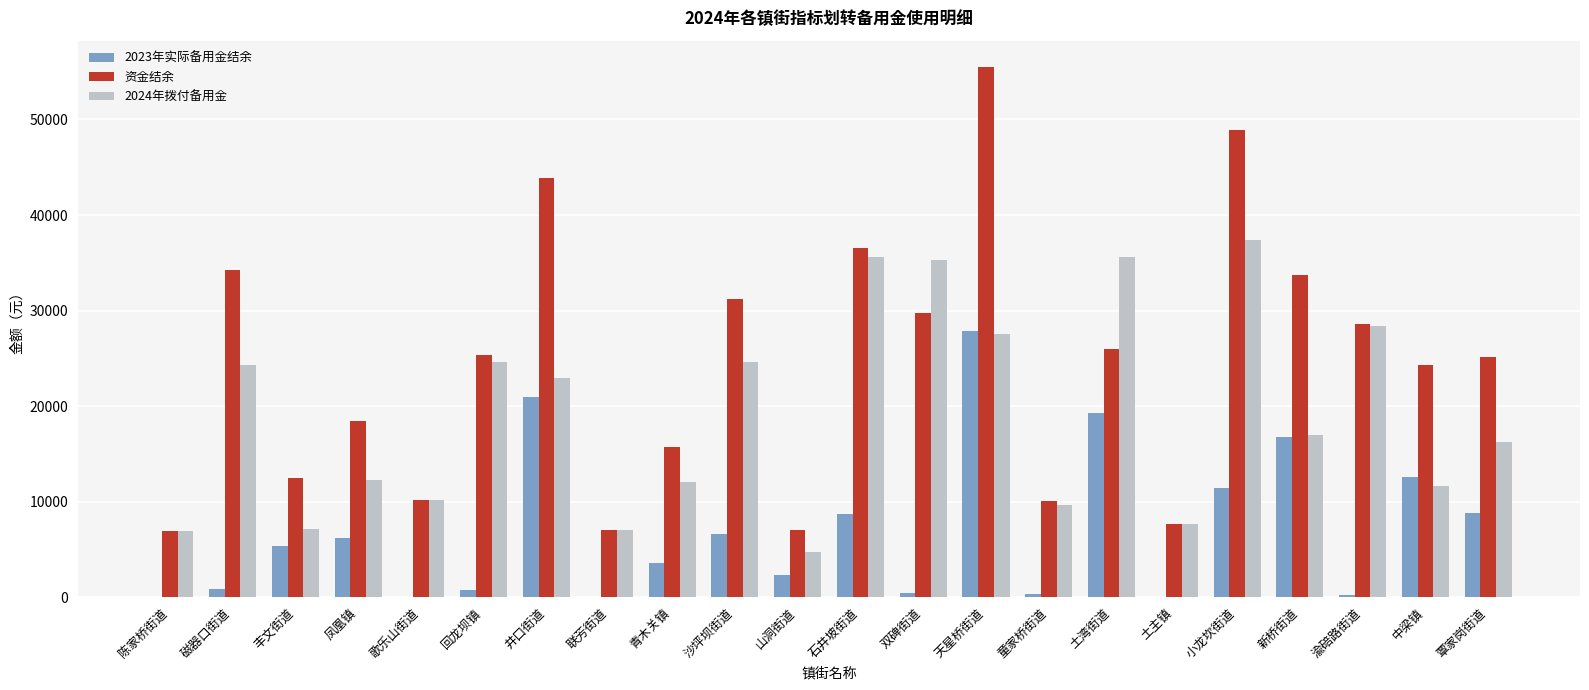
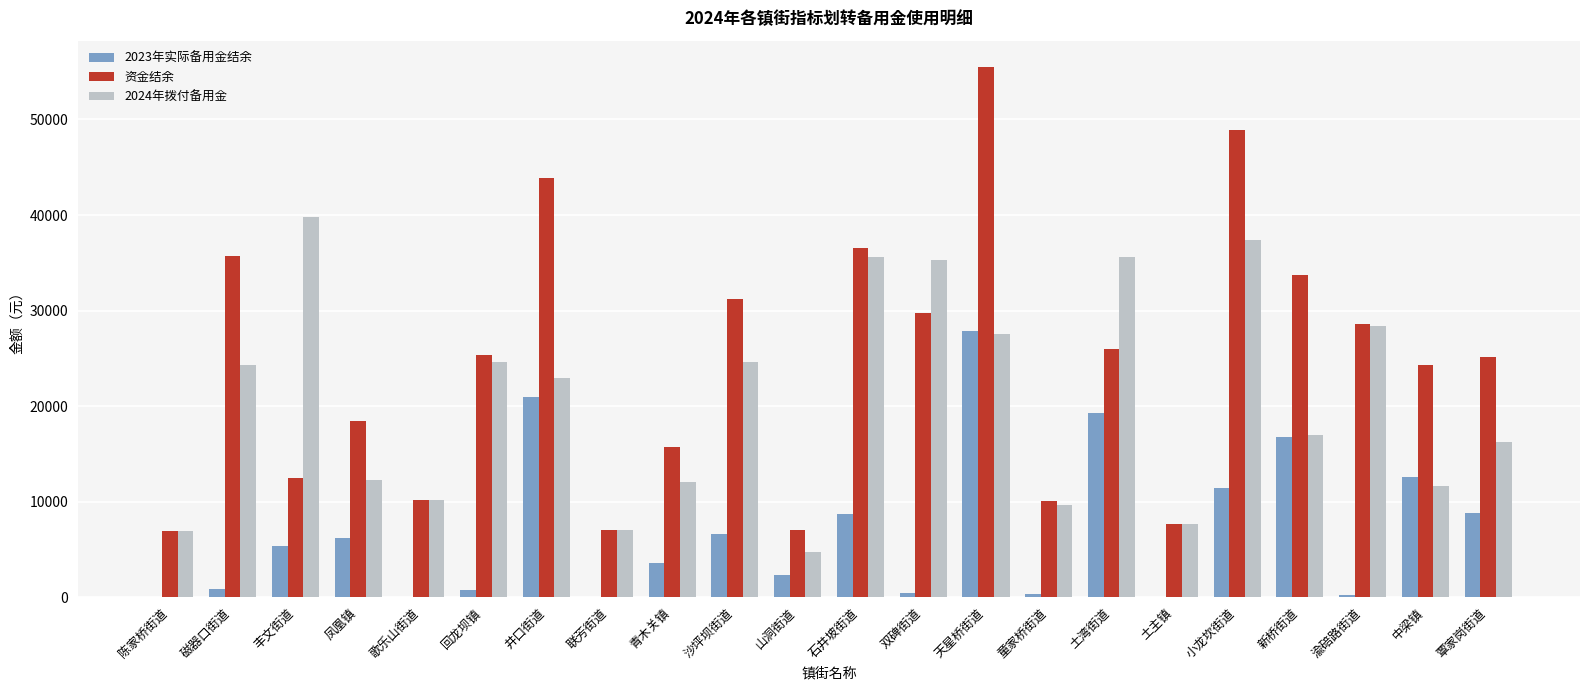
  {
    "2023年实际备用金结余": {
      "陈家桥街道": 0,
      "磁器口街道": 1000,
      "丰文街道": 5000,
      "凤凰镇": 6000,
      "歌乐山街道": 0,
      "回龙坝镇": 1000,
      "井口街道": 21000,
      "联芳街道": 0,
      "青木关镇": 4000,
      "沙坪坝街道": 7000,
      "山洞街道": 2000,
      "石井坡街道": 9000,
      "双碑街道": 0,
      "天星桥街道": 28000,
      "童家桥街道": 0,
      "土湾街道": 19000,
      "土主镇": 0,
      "小龙坎街道": 11000,
      "新桥街道": 17000,
      "中梁镇": 13000,
      "覃家岗街道": 9000
    },
    "资金结余": {
      "陈家桥街道": 7000,
-     "磁器口街道": 34000,
+     "磁器口街道": 36000,
      "丰文街道": 13000,
      "凤凰镇": 19000,
      "歌乐山街道": 10000,
      "回龙坝镇": 25000,
      "井口街道": 44000,
      "联芳街道": 7000,
      "青木关镇": 16000,
      "沙坪坝街道": 31000,
      "山洞街道": 7000,
      "石井坡街道": 37000,
      "双碑街道": 30000,
      "天星桥街道": 55000,
      "童家桥街道": 10000,
      "土湾街道": 26000,
      "土主镇": 8000,
      "小龙坎街道": 49000,
      "新桥街道": 34000,
      "渝碚路街道": 29000,
      "中梁镇": 24000,
      "覃家岗街道": 25000
    },
    "2024年拨付备用金": {
      "陈家桥街道": 7000,
      "磁器口街道": 24000,
-     "丰文街道": 7000,
+     "丰文街道": 40000,
      "凤凰镇": 12000,
      "歌乐山街道": 10000,
      "回龙坝镇": 25000,
      "井口街道": 23000,
      "联芳街道": 7000,
      "青木关镇": 12000,
      "沙坪坝街道": 25000,
      "山洞街道": 5000,
      "石井坡街道": 36000,
      "双碑街道": 35000,
      "天星桥街道": 28000,
      "童家桥街道": 10000,
      "土湾街道": 36000,
      "土主镇": 8000,
      "小龙坎街道": 37000,
      "新桥街道": 17000,
      "渝碚路街道": 28000,
      "中梁镇": 12000,
      "覃家岗街道": 16000
    }
  }
